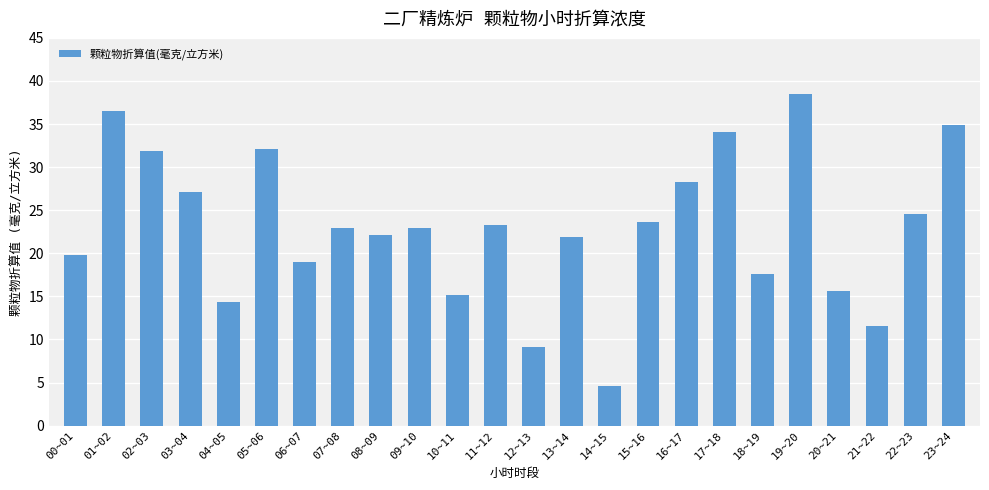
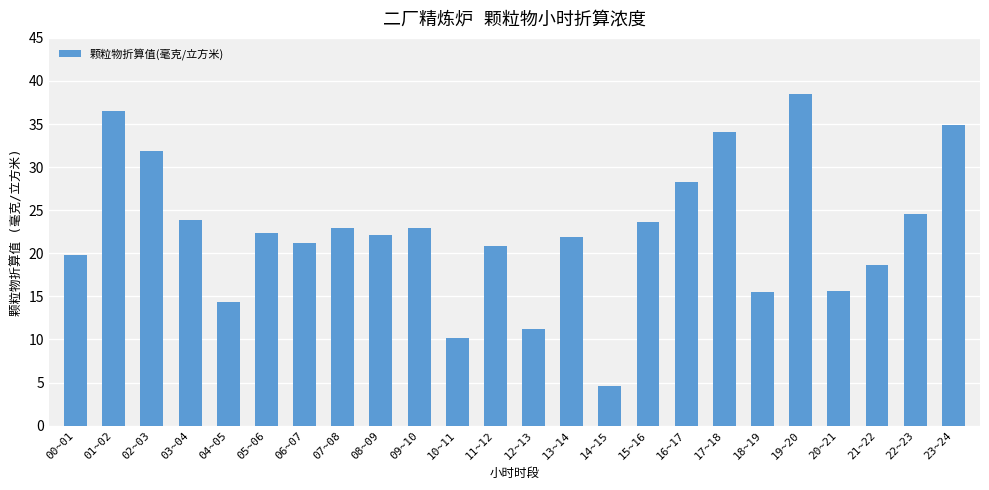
  {
    "00~01": 20,
    "01~02": 37,
    "02~03": 32,
-   "03~04": 27,
+   "03~04": 24,
    "04~05": 14,
-   "05~06": 32,
-   "06~07": 19,
+   "05~06": 22,
+   "06~07": 21,
    "07~08": 23,
    "08~09": 22,
    "09~10": 23,
-   "10~11": 15,
-   "11~12": 23,
-   "12~13": 9,
+   "10~11": 10,
+   "11~12": 21,
+   "12~13": 11,
    "13~14": 22,
    "14~15": 5,
    "15~16": 24,
    "16~17": 28,
    "17~18": 34,
-   "18~19": 18,
+   "18~19": 15,
    "19~20": 38,
    "20~21": 16,
-   "21~22": 12,
+   "21~22": 19,
    "22~23": 25,
    "23~24": 35
  }
